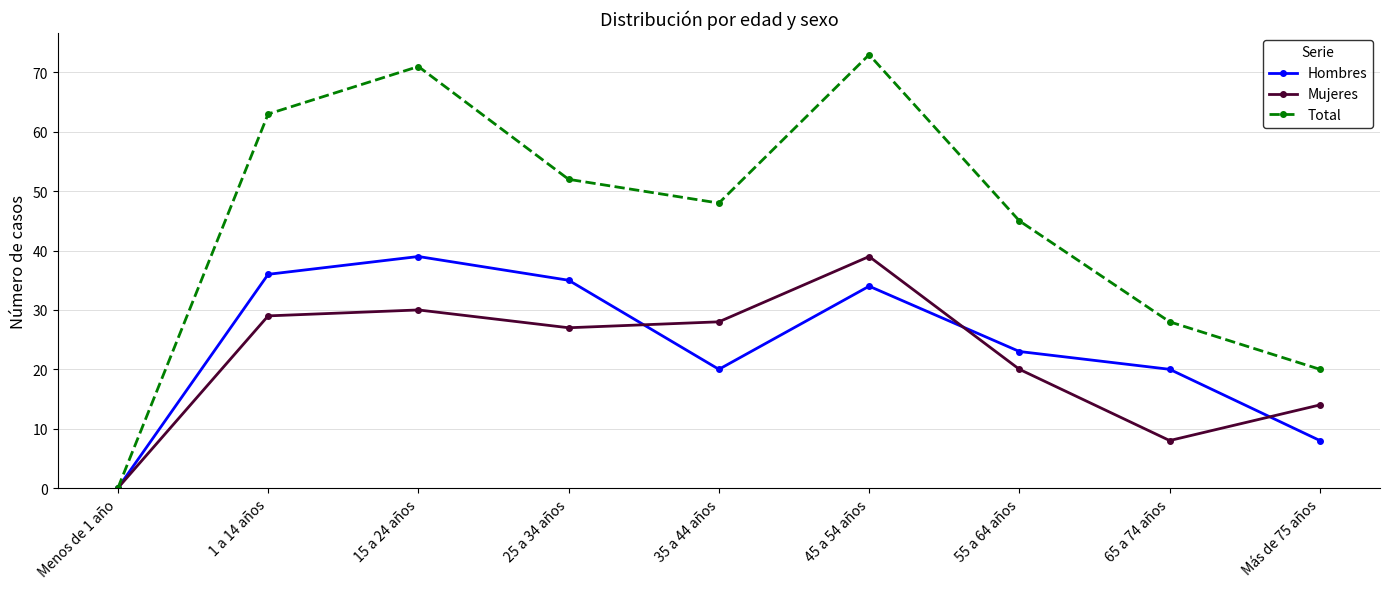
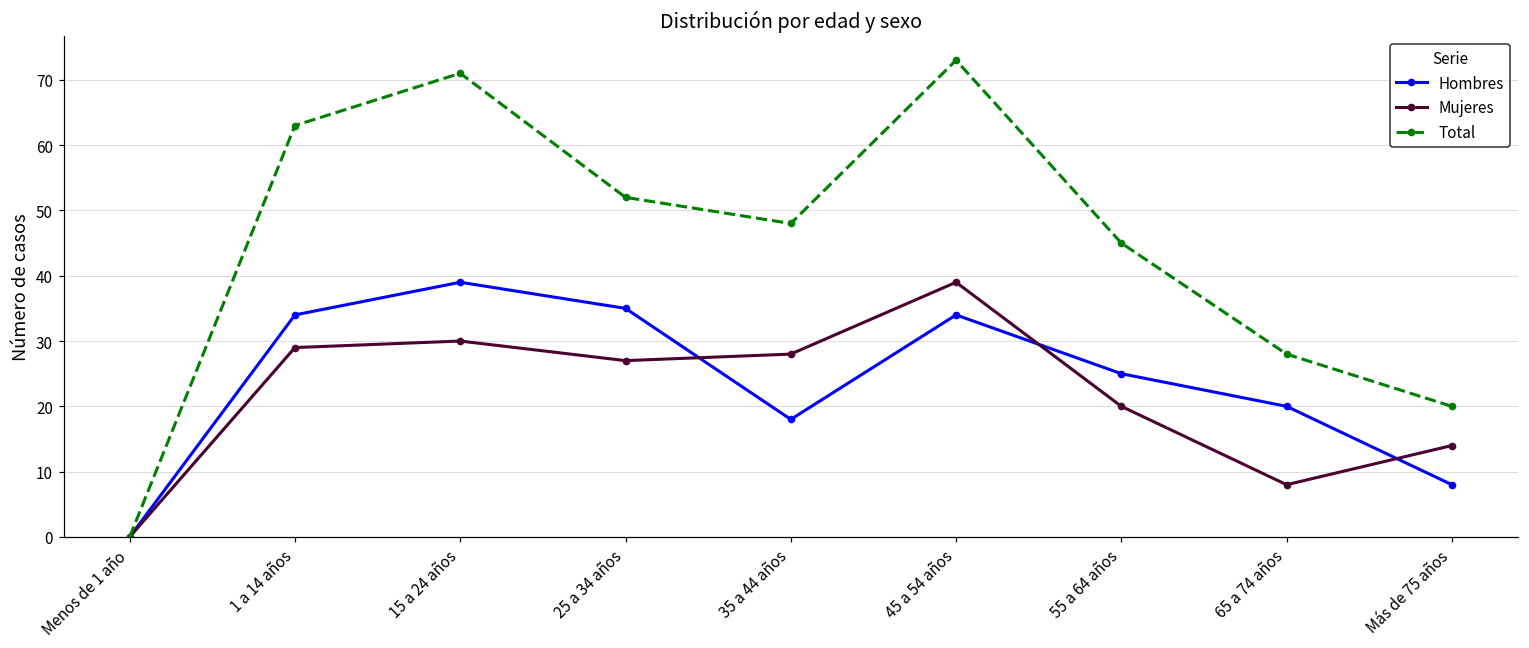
  {
    "Hombres": {
-     "1 a 14 años": 36,
+     "1 a 14 años": 34,
      "15 a 24 años": 39,
      "25 a 34 años": 35,
-     "35 a 44 años": 20,
+     "35 a 44 años": 18,
      "45 a 54 años": 34,
-     "55 a 64 años": 23,
+     "55 a 64 años": 25,
      "65 a 74 años": 20,
      "Más de 75 años": 8
    },
    "Mujeres": {
      "1 a 14 años": 29,
      "15 a 24 años": 30,
      "25 a 34 años": 27,
      "35 a 44 años": 28,
      "45 a 54 años": 39,
      "55 a 64 años": 20,
      "65 a 74 años": 8,
      "Más de 75 años": 14
    },
    "Total": {
      "1 a 14 años": 63,
      "15 a 24 años": 71,
      "25 a 34 años": 52,
      "35 a 44 años": 48,
      "45 a 54 años": 73,
      "55 a 64 años": 45,
      "65 a 74 años": 28,
      "Más de 75 años": 20
    }
  }
